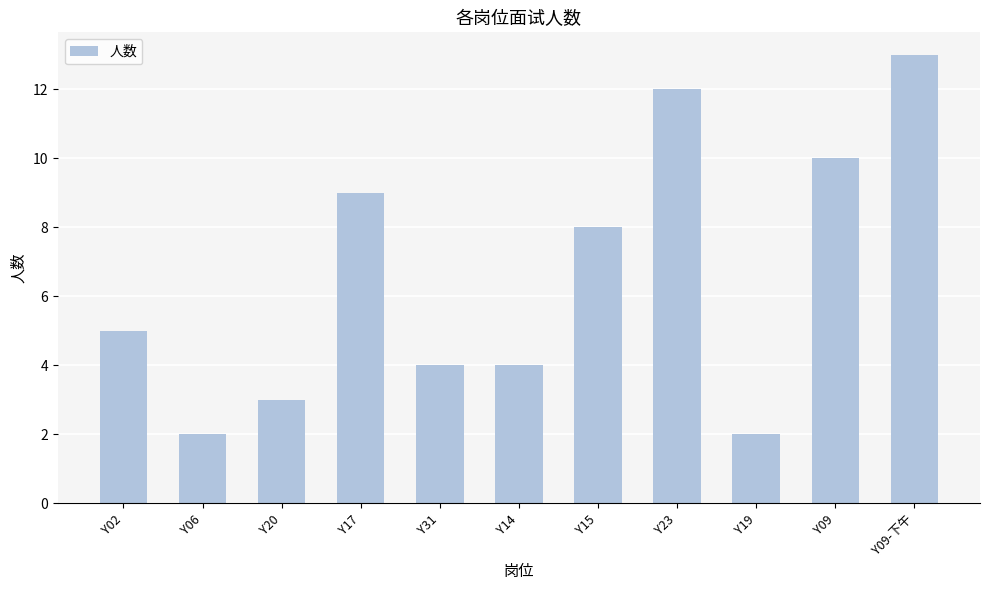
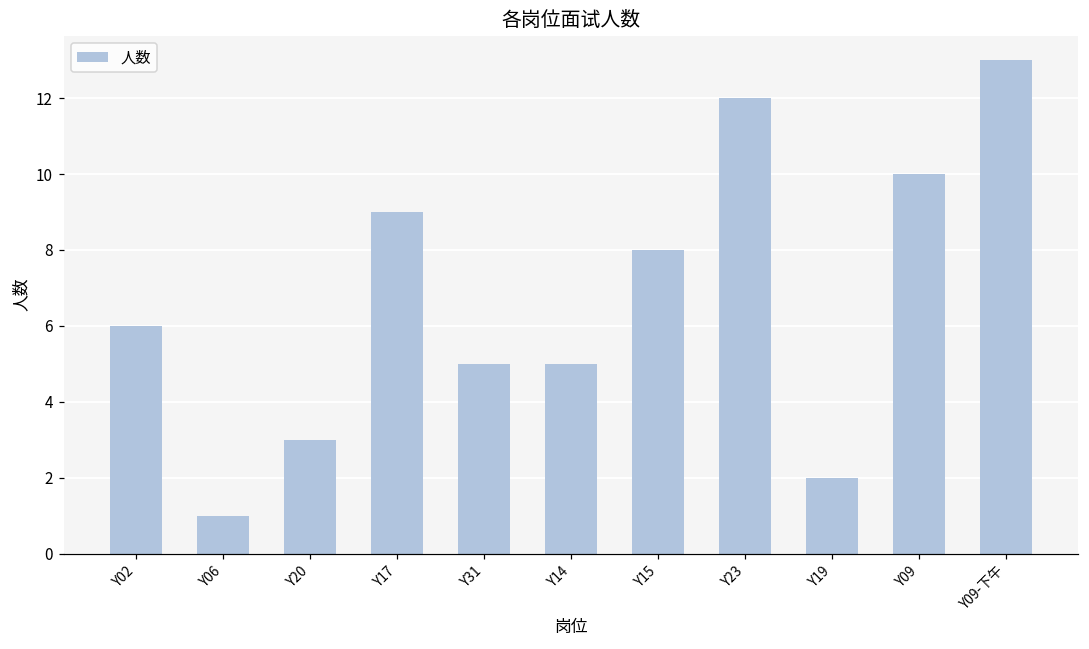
  {
-   "Y02": 5,
-   "Y06": 2,
+   "Y02": 6,
+   "Y06": 1,
    "Y20": 3,
    "Y17": 9,
-   "Y31": 4,
-   "Y14": 4,
+   "Y31": 5,
+   "Y14": 5,
    "Y15": 8,
    "Y23": 12,
    "Y19": 2,
    "Y09": 10,
    "Y09-下午": 13
  }
